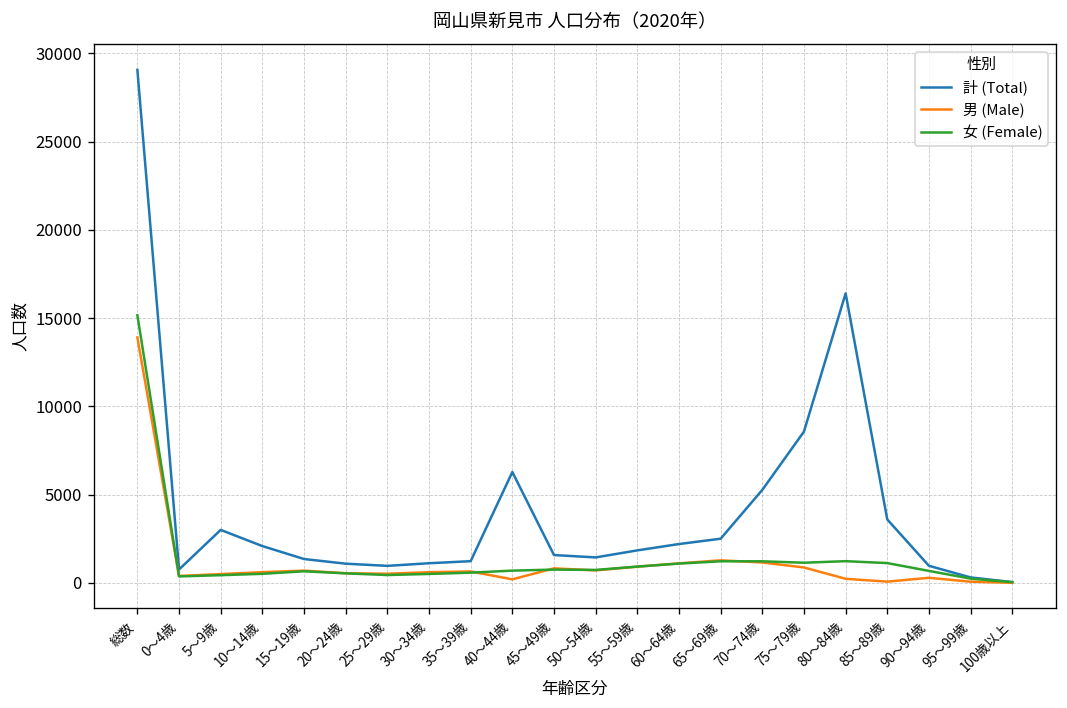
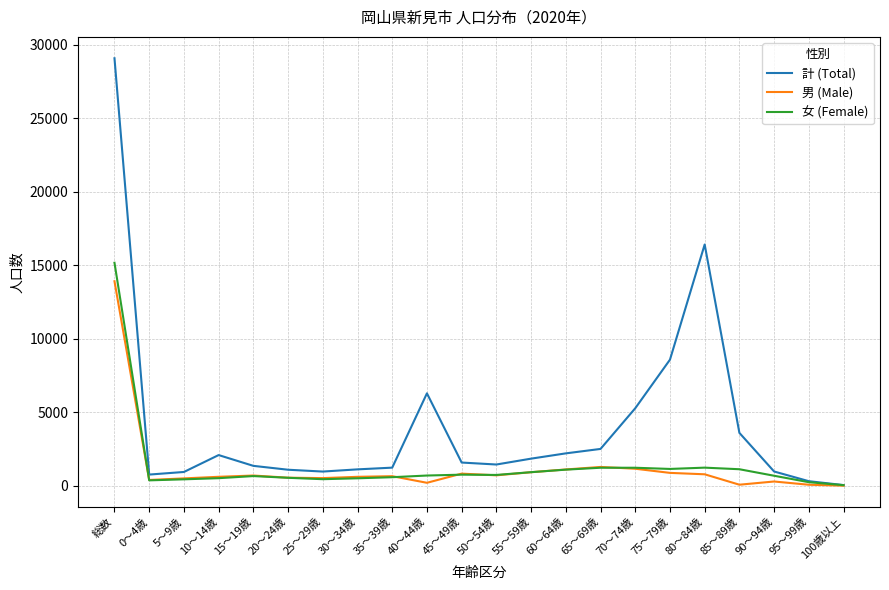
  {
    "計 (Total)": {
      "総数": 29100,
      "0～4歳": 800,
-     "5～9歳": 3000,
+     "5～9歳": 900,
      "10～14歳": 2100,
      "15～19歳": 1400,
      "20～24歳": 1100,
      "25～29歳": 1000,
      "30～34歳": 1100,
      "35～39歳": 1200,
      "40～44歳": 6300,
      "45～49歳": 1600,
      "50～54歳": 1400,
      "55～59歳": 1800,
      "60～64歳": 2200,
      "65～69歳": 2500,
      "70～74歳": 5300,
      "75～79歳": 8600,
      "80～84歳": 16400,
      "85～89歳": 3600,
      "90～94歳": 1000
    },
    "男 (Male)": {
      "総数": 13900,
      "40～44歳": 200,
      "75～79歳": 900,
-     "80～84歳": 200,
+     "80～84歳": 800,
      "85～89歳": 100,
      "90～94歳": 300,
      "95～99歳": 100
    },
    "女 (Female)": {
      "総数": 15200,
      "40～44歳": 700,
      "75～79歳": 1100,
      "80～84歳": 1200,
      "85～89歳": 1100,
      "90～94歳": 700
    }
  }
